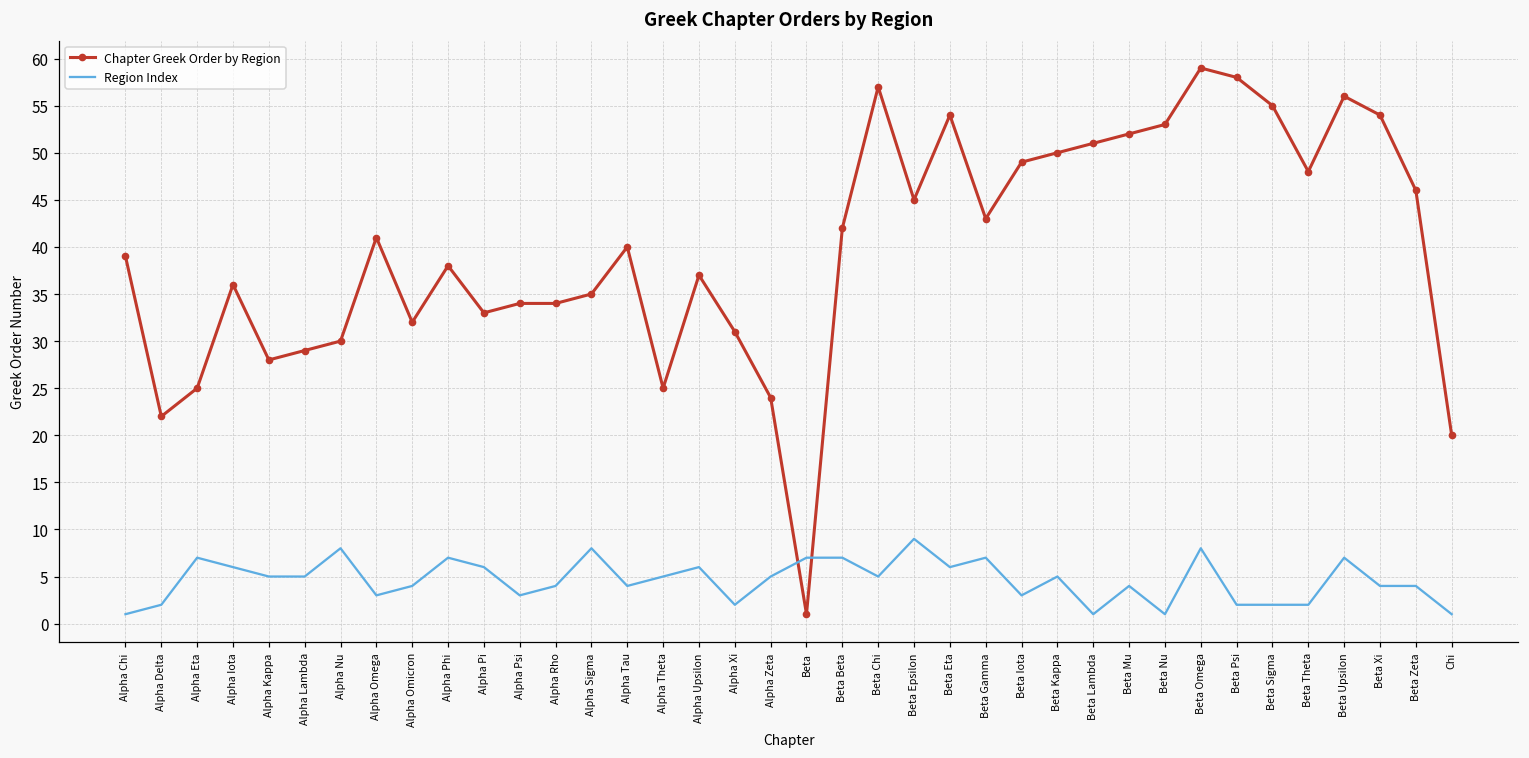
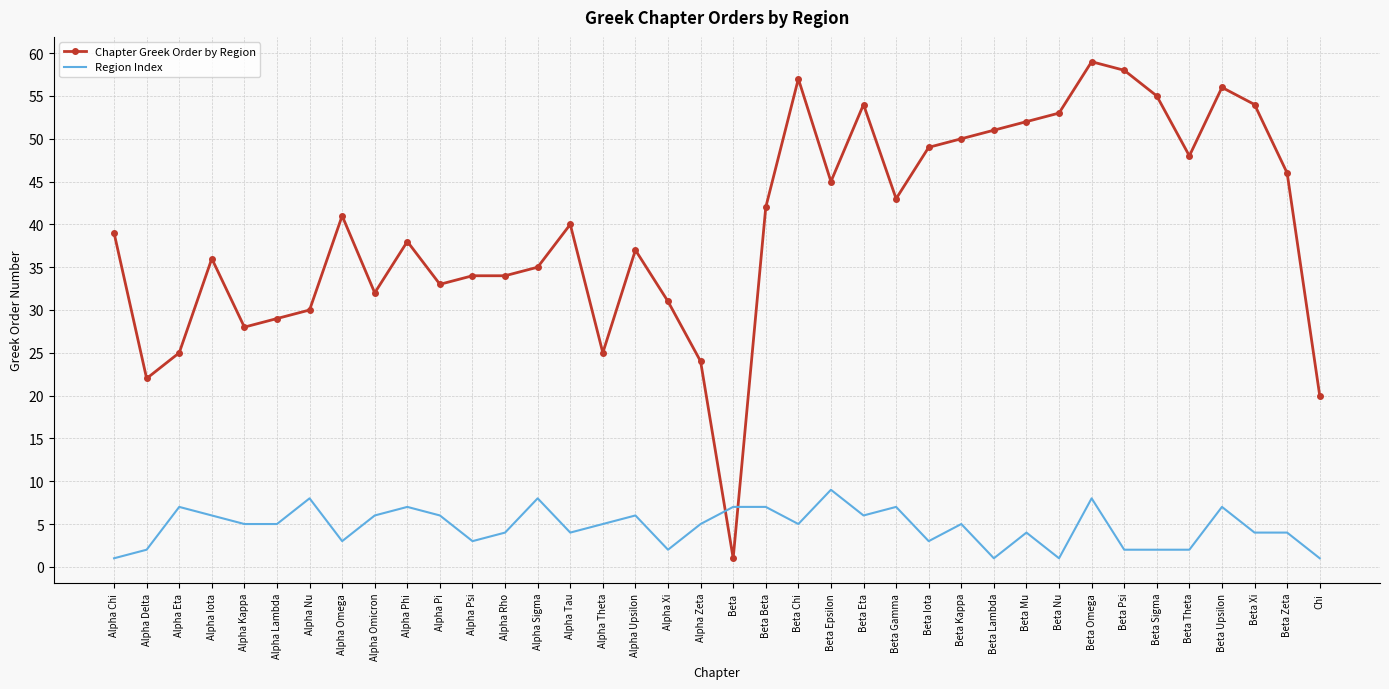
  {
    "Chapter Greek Order by Region": {
      "Alpha Chi": 39,
      "Alpha Delta": 22,
      "Alpha Eta": 25,
      "Alpha Iota": 36,
      "Alpha Kappa": 28,
      "Alpha Lambda": 29,
      "Alpha Nu": 30,
      "Alpha Omega": 41,
      "Alpha Omicron": 32,
      "Alpha Phi": 38,
      "Alpha Pi": 33,
      "Alpha Psi": 34,
      "Alpha Rho": 34,
      "Alpha Sigma": 35,
      "Alpha Tau": 40,
      "Alpha Theta": 25,
      "Alpha Upsilon": 37,
      "Alpha Xi": 31,
      "Alpha Zeta": 24,
      "Beta": 1,
      "Beta Beta": 42,
      "Beta Chi": 57,
      "Beta Epsilon": 45,
      "Beta Eta": 54,
      "Beta Gamma": 43,
      "Beta Iota": 49,
      "Beta Kappa": 50,
      "Beta Lambda": 51,
      "Beta Mu": 52,
      "Beta Nu": 53,
      "Beta Omega": 59,
      "Beta Psi": 58,
      "Beta Sigma": 55,
      "Beta Theta": 48,
      "Beta Upsilon": 56,
      "Beta Xi": 54,
      "Beta Zeta": 46,
      "Chi": 20
    },
    "Region Index": {
      "Alpha Chi": 1,
      "Alpha Delta": 2,
      "Alpha Eta": 7,
      "Alpha Iota": 6,
      "Alpha Kappa": 5,
      "Alpha Lambda": 5,
      "Alpha Nu": 8,
      "Alpha Omega": 3,
-     "Alpha Omicron": 4,
+     "Alpha Omicron": 6,
      "Alpha Phi": 7,
      "Alpha Pi": 6,
      "Alpha Psi": 3,
      "Alpha Rho": 4,
      "Alpha Sigma": 8,
      "Alpha Tau": 4,
      "Alpha Theta": 5,
      "Alpha Upsilon": 6,
      "Alpha Xi": 2,
      "Alpha Zeta": 5,
      "Beta": 7,
      "Beta Beta": 7,
      "Beta Chi": 5,
      "Beta Epsilon": 9,
      "Beta Eta": 6,
      "Beta Gamma": 7,
      "Beta Iota": 3,
      "Beta Kappa": 5,
      "Beta Lambda": 1,
      "Beta Mu": 4,
      "Beta Nu": 1,
      "Beta Omega": 8,
      "Beta Psi": 2,
      "Beta Sigma": 2,
      "Beta Theta": 2,
      "Beta Upsilon": 7,
      "Beta Xi": 4,
      "Beta Zeta": 4,
      "Chi": 1
    }
  }
